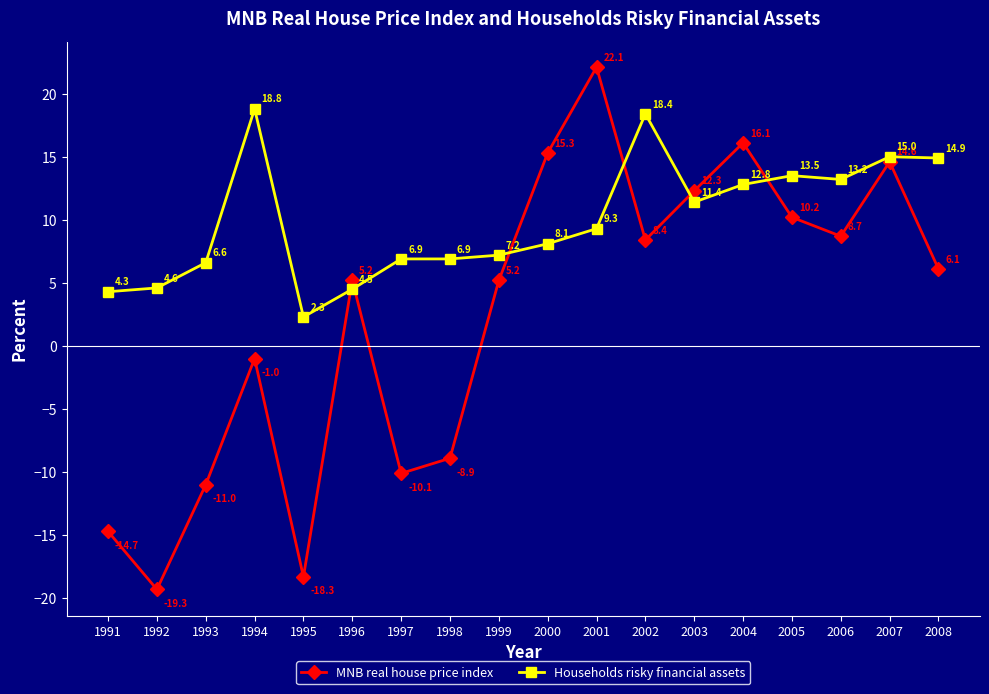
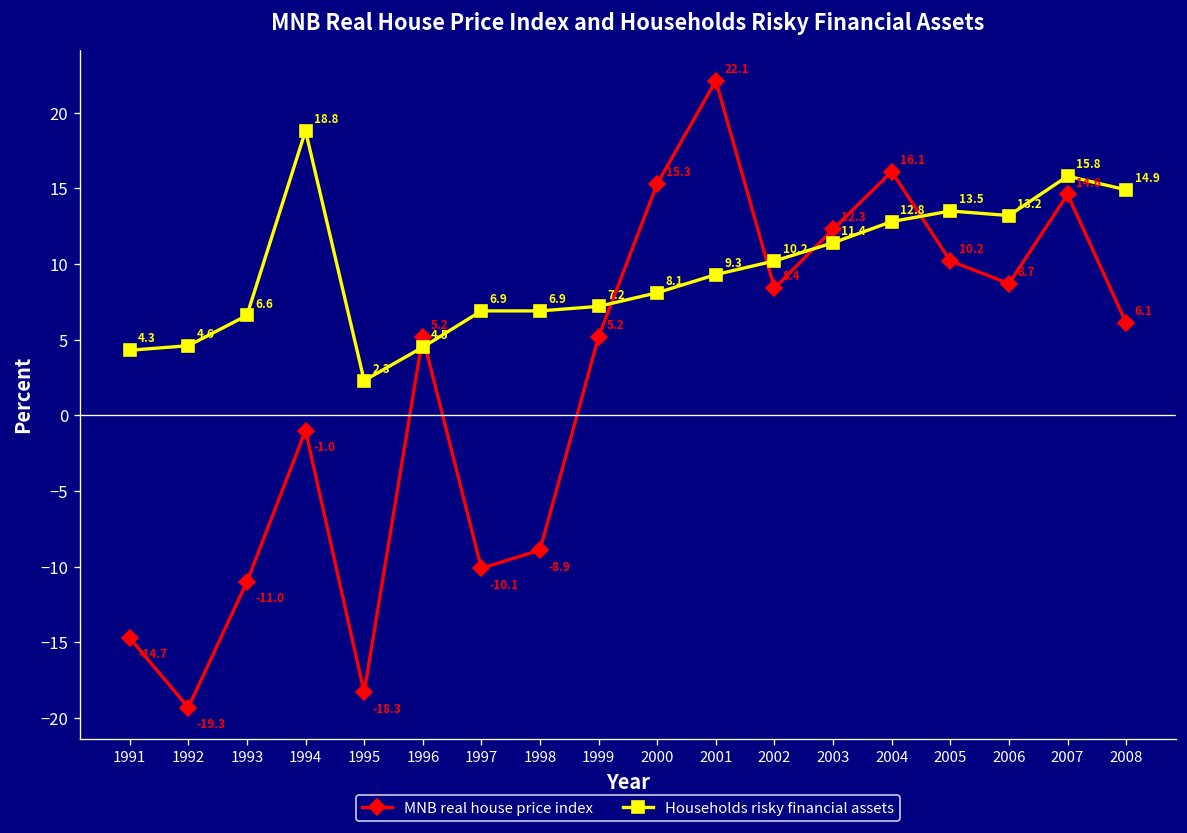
  {
    "MNB real house price index": {
      "1991": -14.7,
      "1992": -19.3,
      "1993": -11.0,
      "1994": -1.0,
      "1995": -18.3,
      "1996": 5.2,
      "1997": -10.1,
      "1998": -8.9,
      "1999": 5.2,
      "2000": 15.3,
      "2001": 22.1,
      "2002": 8.4,
      "2003": 12.3,
      "2004": 16.1,
      "2005": 10.2,
      "2006": 8.7,
      "2007": 14.6,
      "2008": 6.1
    },
    "Households risky financial assets": {
      "1991": 4.3,
      "1992": 4.6,
      "1993": 6.6,
      "1994": 18.8,
      "1995": 2.3,
      "1996": 4.5,
      "1997": 6.9,
      "1998": 6.9,
      "1999": 7.2,
      "2000": 8.1,
      "2001": 9.3,
-     "2002": 18.4,
+     "2002": 10.2,
      "2003": 11.4,
      "2004": 12.8,
      "2005": 13.5,
      "2006": 13.2,
-     "2007": 15.0,
+     "2007": 15.8,
      "2008": 14.9
    }
  }
